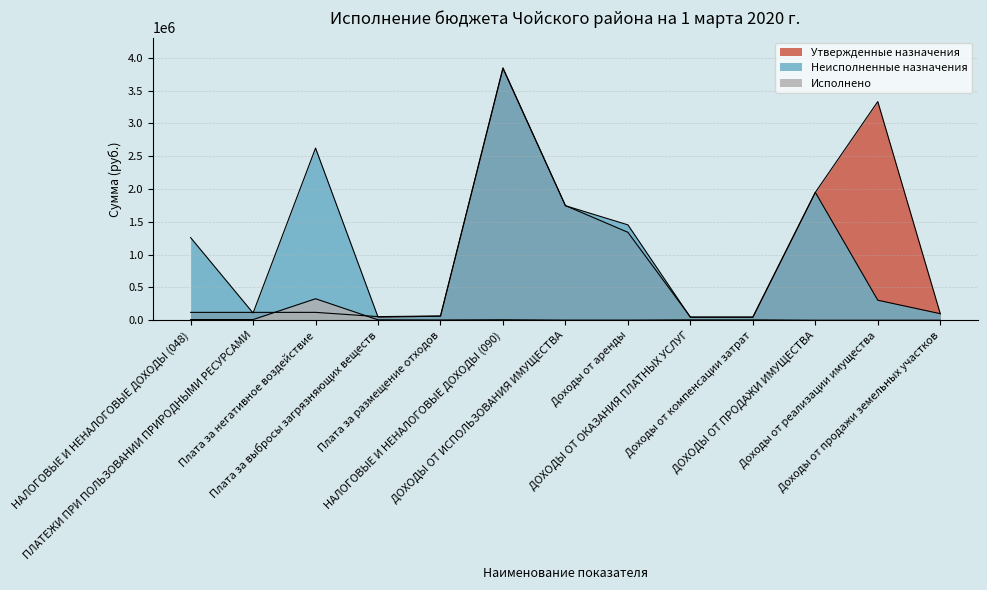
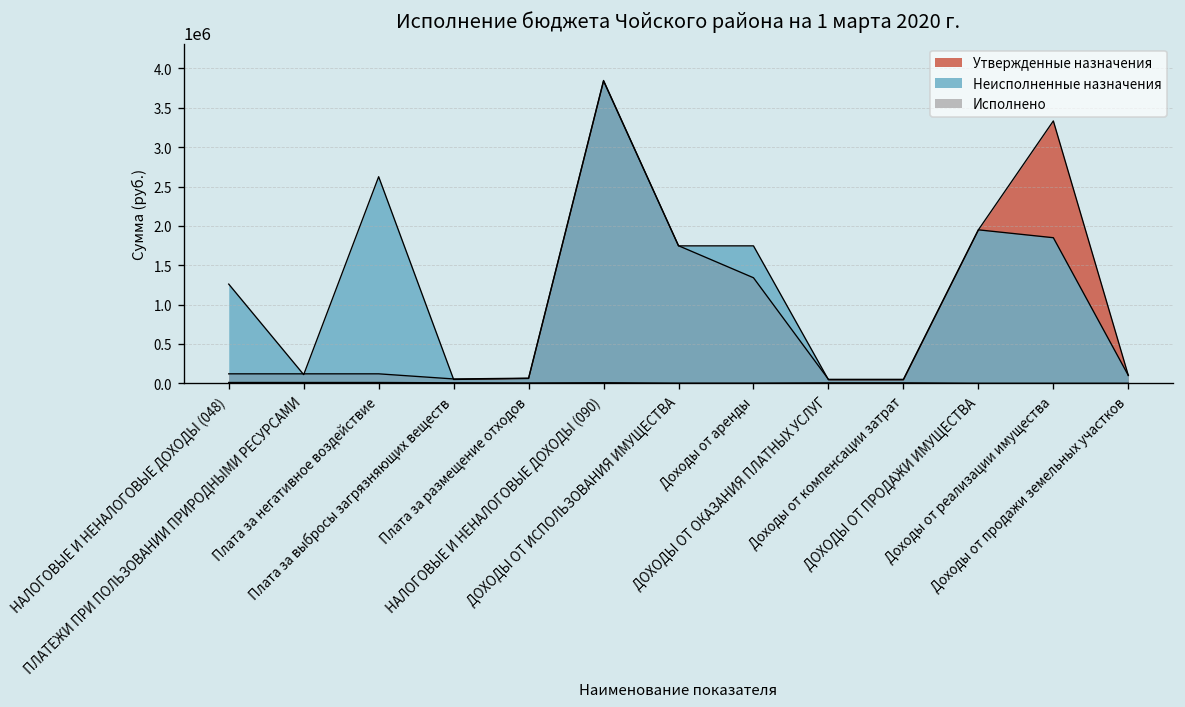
  {
    "Утвержденные назначения": {
      "НАЛОГОВЫЕ И НЕНАЛОГОВЫЕ ДОХОДЫ (048)": 100000,
      "Плата за негативное воздействие": 100000,
      "Доходы от аренды": 1300000,
      "Доходы от реализации имущества": 3300000
    },
    "Неисполненные назначения": {
      "НАЛОГОВЫЕ И НЕНАЛОГОВЫЕ ДОХОДЫ (048)": 1300000,
      "Плата за негативное воздействие": 2600000,
-     "Доходы от аренды": 1500000,
-     "Доходы от реализации имущества": 300000
+     "Доходы от аренды": 1700000,
+     "Доходы от реализации имущества": 1800000
    },
    "Исполнено": {
      "НАЛОГОВЫЕ И НЕНАЛОГОВЫЕ ДОХОДЫ (048)": 0,
      "ПЛАТЕЖИ ПРИ ПОЛЬЗОВАНИИ ПРИРОДНЫМИ РЕСУРСАМИ": 0,
-     "Плата за негативное воздействие": 300000,
+     "Плата за негативное воздействие": 0,
      "Плата за выбросы загрязняющих веществ": 0,
      "Плата за размещение отходов": 0,
      "НАЛОГОВЫЕ И НЕНАЛОГОВЫЕ ДОХОДЫ (090)": 0,
      "ДОХОДЫ ОТ ИСПОЛЬЗОВАНИЯ ИМУЩЕСТВА": 0,
      "Доходы от аренды": 0,
      "ДОХОДЫ ОТ ОКАЗАНИЯ ПЛАТНЫХ УСЛУГ": 0,
      "Доходы от компенсации затрат": 0,
      "ДОХОДЫ ОТ ПРОДАЖИ ИМУЩЕСТВА": 0,
      "Доходы от реализации имущества": 0,
      "Доходы от продажи земельных участков": 0
    }
  }
